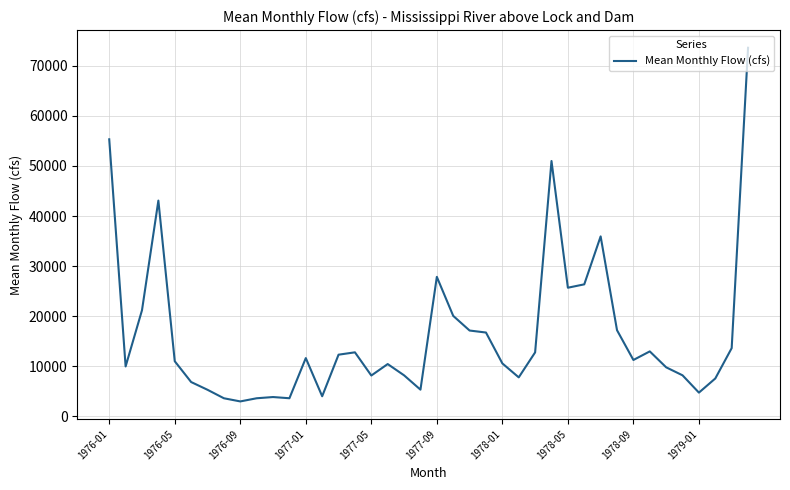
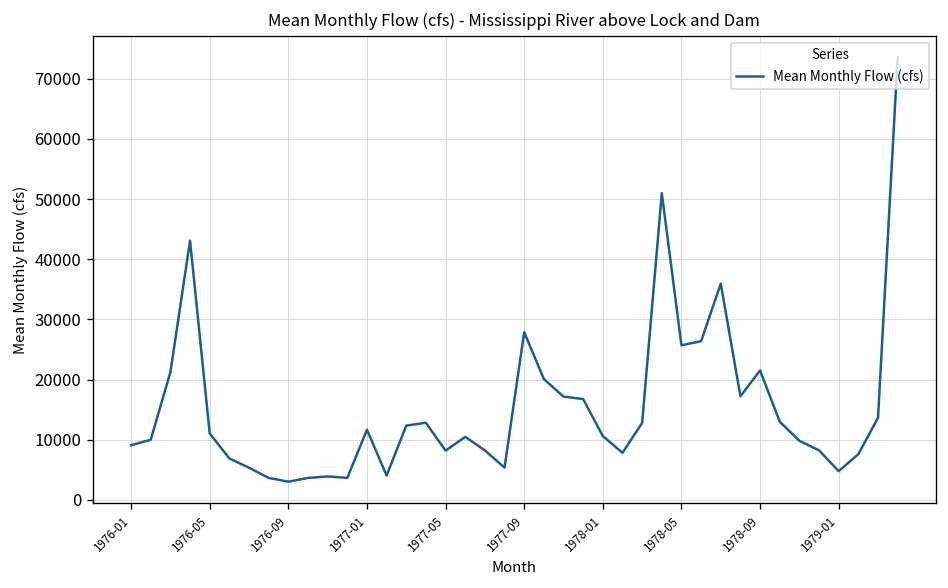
  {
-   "1976-01": 55000,
+   "1976-01": 9000,
    "1976-05": 11000,
    "1976-09": 3000,
    "1977-01": 12000,
    "1977-05": 8000,
    "1977-09": 28000,
    "1978-01": 11000,
    "1978-05": 26000,
-   "1978-09": 11000,
+   "1978-09": 22000,
    "1979-01": 5000
  }
